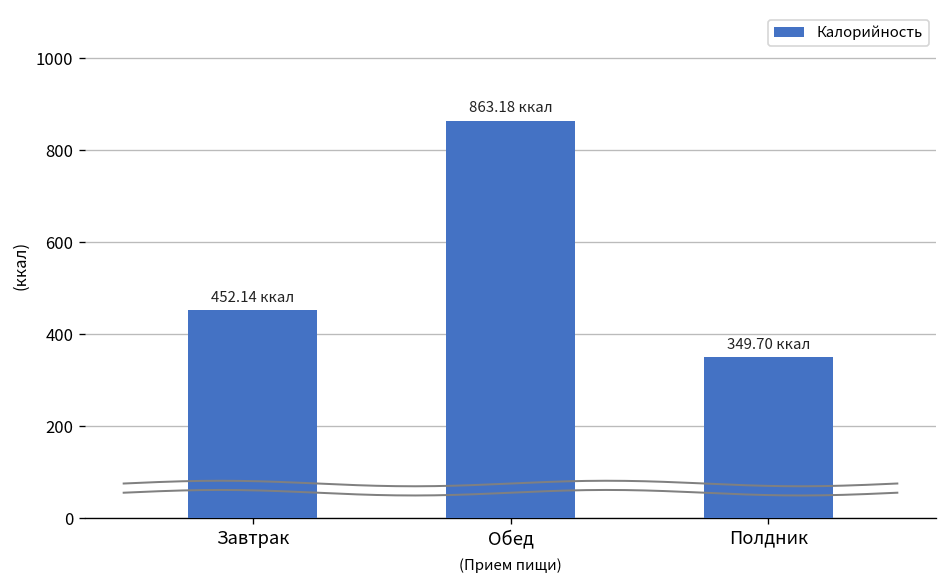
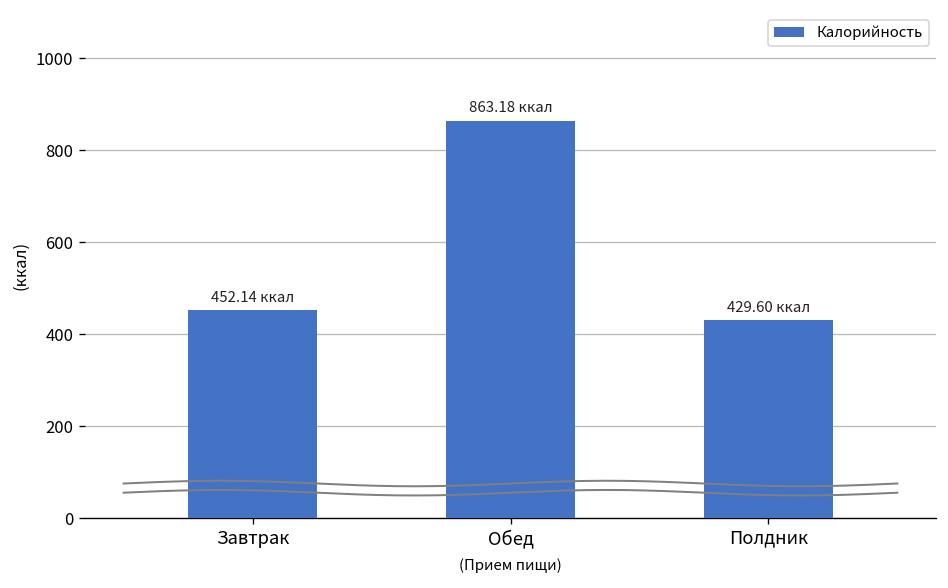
  {
    "Калорийность": {
      "Завтрак": 452.14,
      "Обед": 863.18,
-     "Полдник": 349.70
+     "Полдник": 429.60
    }
  }
